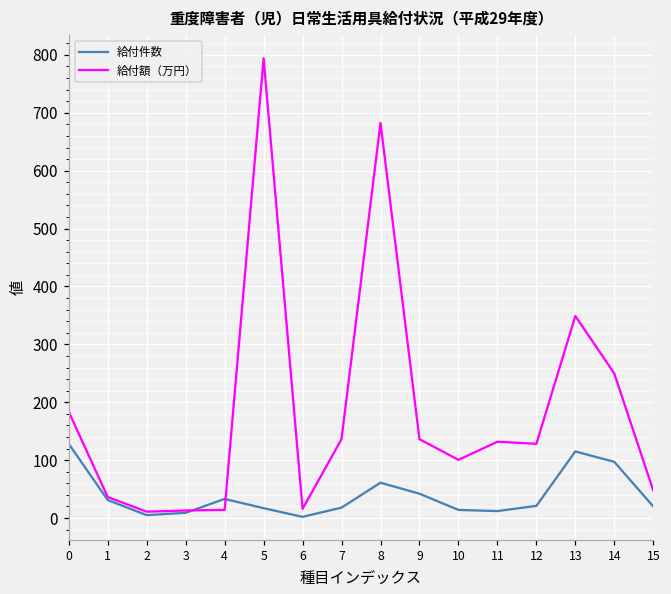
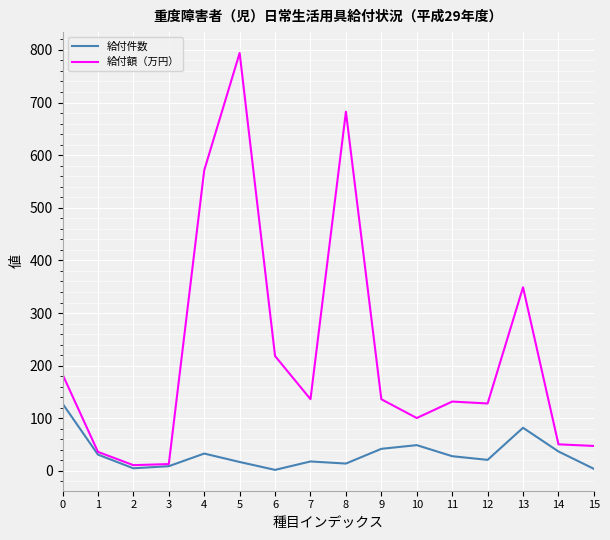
  {
    "給付件数": {
      "0": 130,
      "1": 30,
      "2": 10,
      "4": 30,
      "5": 20,
      "6": 0,
      "7": 20,
-     "8": 60,
+     "8": 10,
      "9": 40,
-     "10": 10,
-     "11": 10,
+     "10": 50,
+     "11": 30,
      "12": 20,
-     "13": 120,
-     "14": 100,
-     "15": 20
+     "13": 80,
+     "14": 40,
+     "15": 0
    },
    "給付額（万円）": {
      "0": 180,
      "1": 40,
      "2": 10,
-     "4": 10,
+     "4": 570,
      "5": 790,
-     "6": 20,
+     "6": 220,
      "7": 140,
      "8": 680,
      "9": 140,
      "10": 100,
      "11": 130,
      "12": 130,
      "13": 350,
-     "14": 250,
+     "14": 50,
      "15": 50
    }
  }
